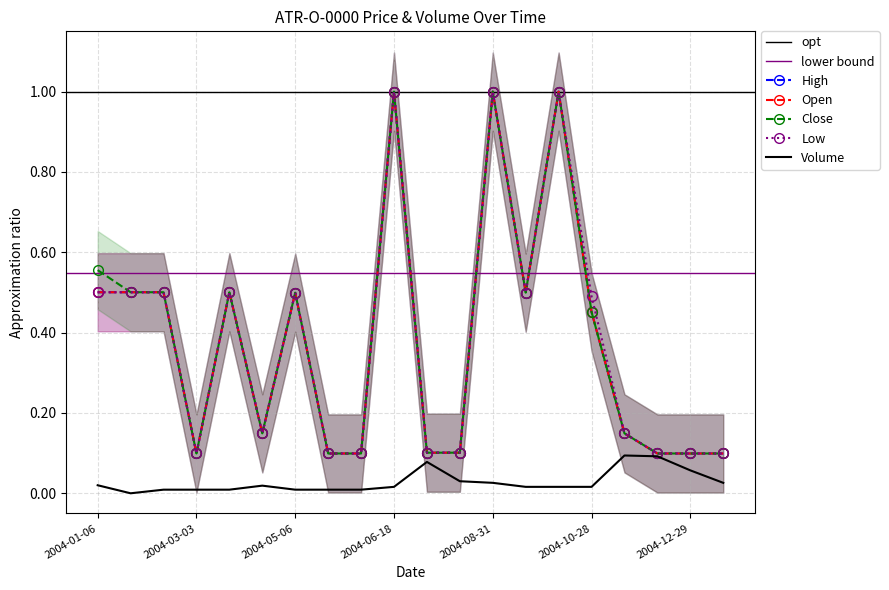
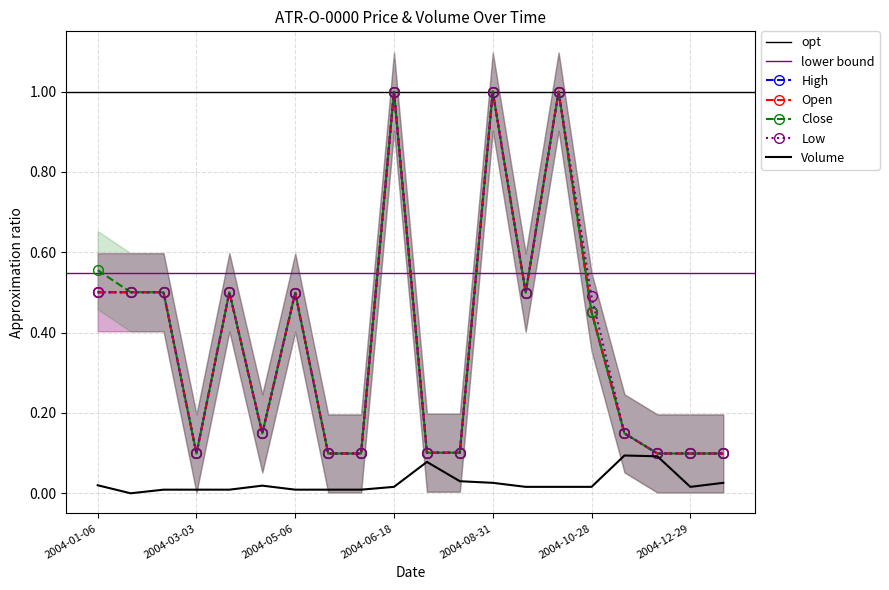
  {
    "Low": {
      "2004-10-28": 0.49
    },
    "Volume": {
      "2004-01-06": 0.02,
      "2004-03-03": 0.01,
      "2004-05-06": 0.01,
      "2004-06-18": 0.02,
      "2004-08-31": 0.03,
      "2004-10-28": 0.02,
-     "2004-12-29": 0.06
+     "2004-12-29": 0.02
    }
  }
